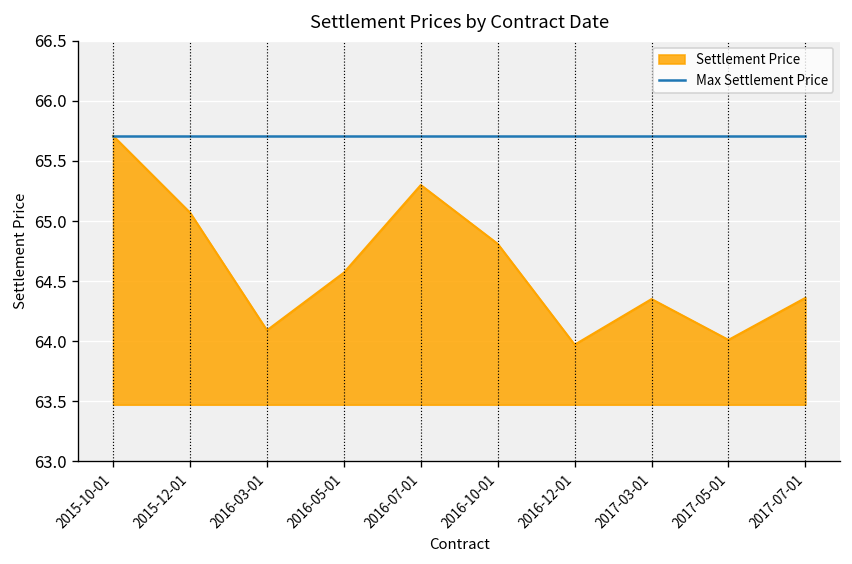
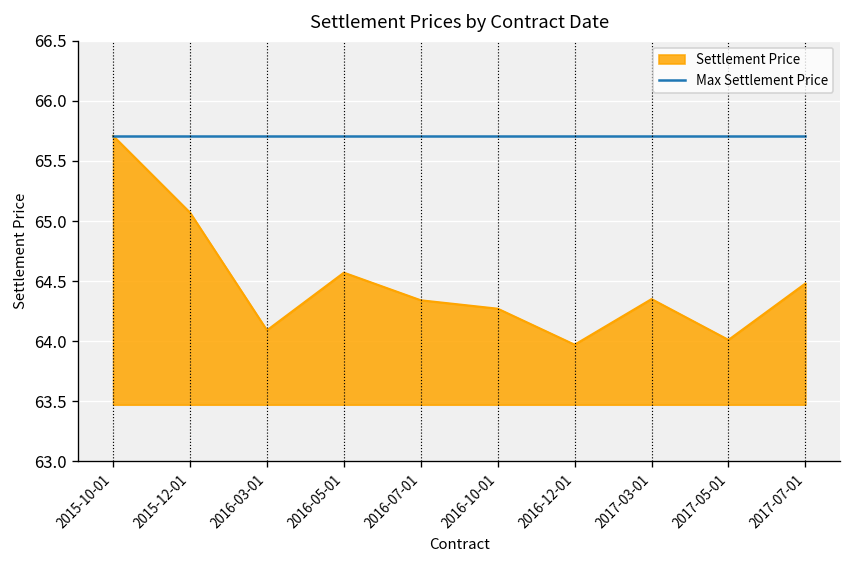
  {
    "Settlement Price": {
      "2015-12-01": 65.07,
      "2016-03-01": 64.09,
      "2016-05-01": 64.57,
-     "2016-07-01": 65.30,
-     "2016-10-01": 64.81,
+     "2016-07-01": 64.34,
+     "2016-10-01": 64.27,
      "2016-12-01": 63.97,
      "2017-03-01": 64.35,
      "2017-05-01": 64.01,
-     "2017-07-01": 64.36
+     "2017-07-01": 64.48
    },
    "Max Settlement Price": {
      "2015-12-01": 65.71,
      "2016-03-01": 65.71,
      "2016-05-01": 65.71,
      "2016-07-01": 65.71,
      "2016-10-01": 65.71,
      "2016-12-01": 65.71,
      "2017-03-01": 65.71,
      "2017-05-01": 65.71,
      "2017-07-01": 65.71
    }
  }
